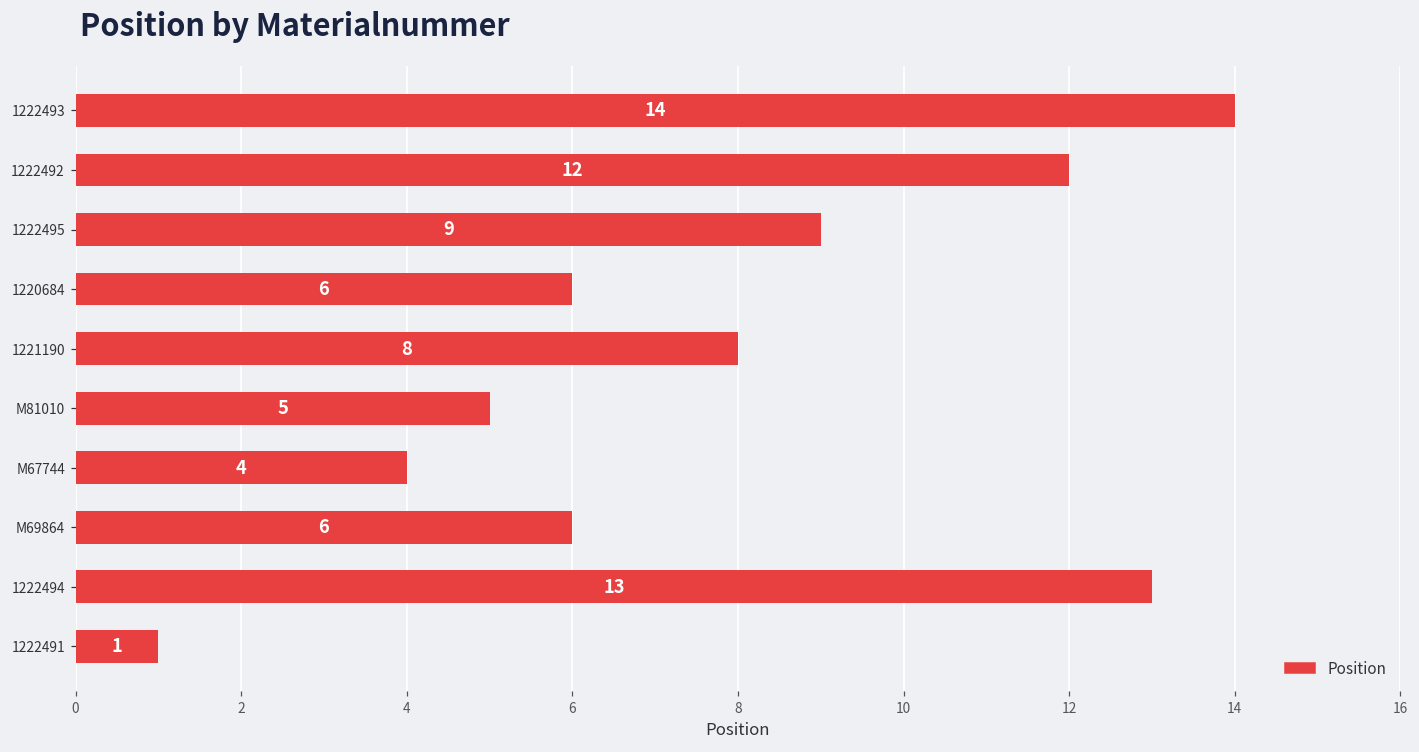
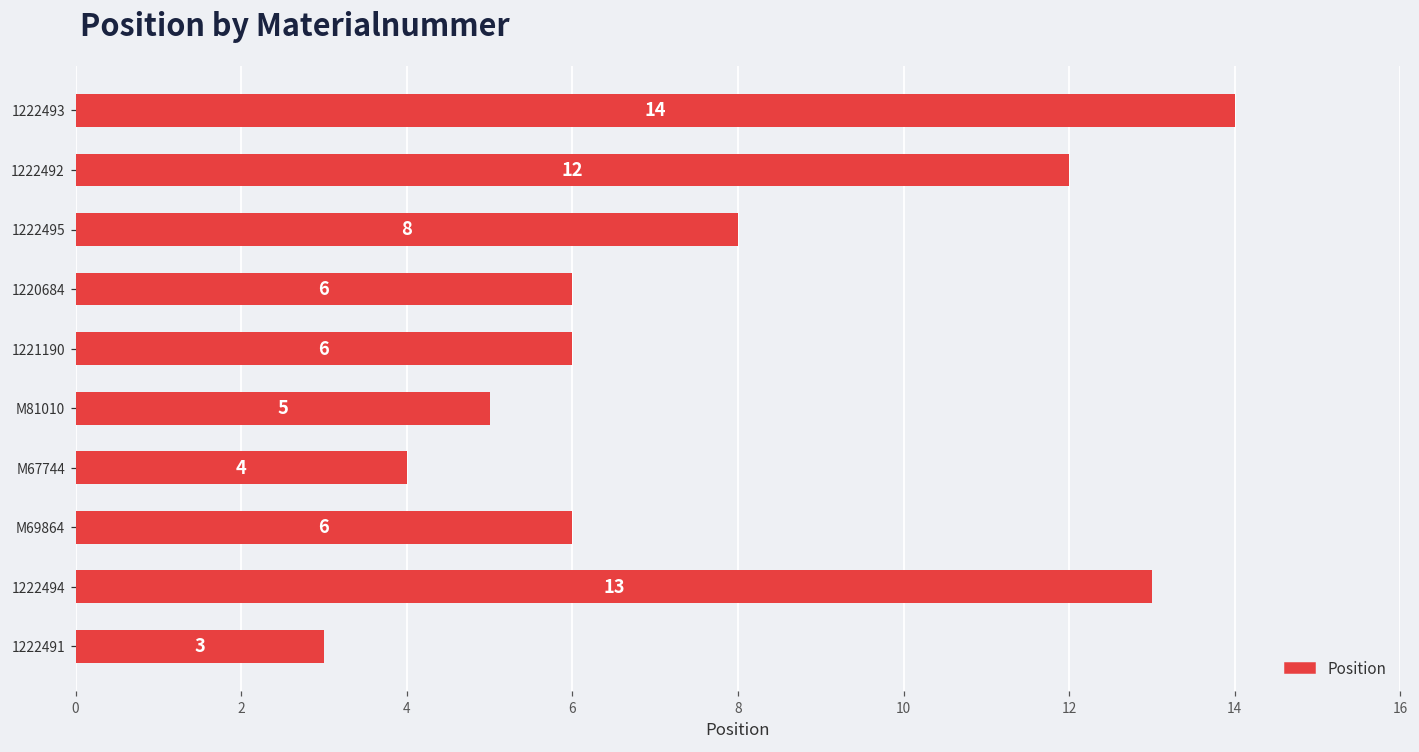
  {
    "1222493": 14,
    "1222492": 12,
-   "1222495": 9,
+   "1222495": 8,
    "1220684": 6,
-   "1221190": 8,
+   "1221190": 6,
    "M81010": 5,
    "M67744": 4,
    "M69864": 6,
    "1222494": 13,
-   "1222491": 1
+   "1222491": 3
  }
